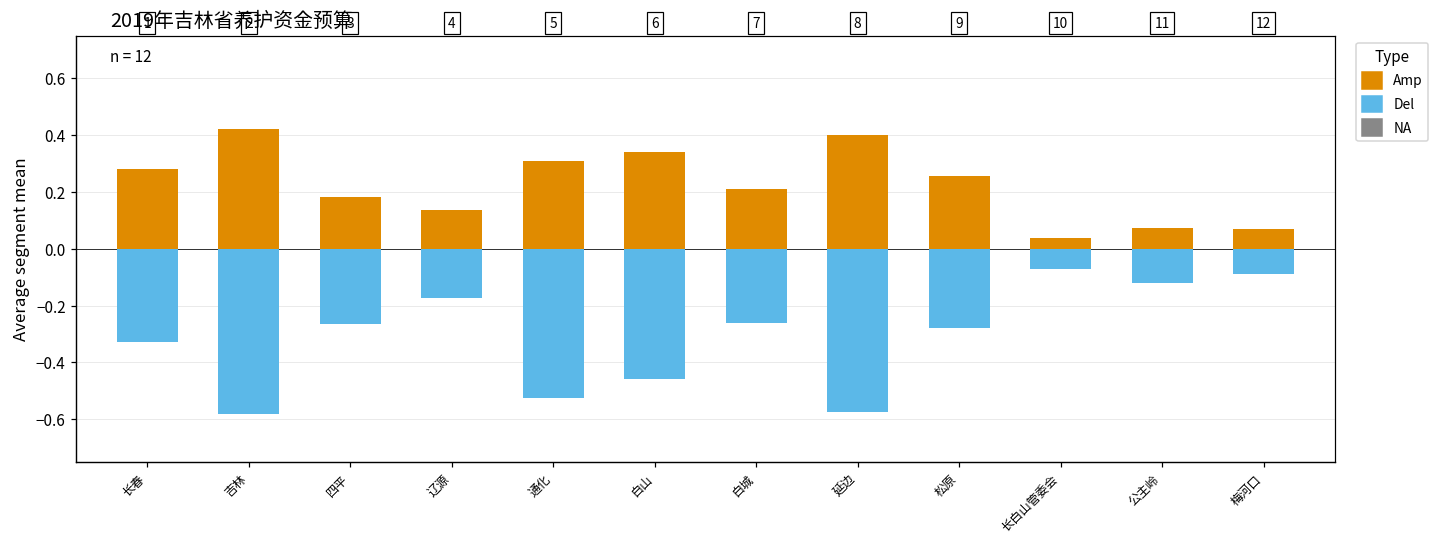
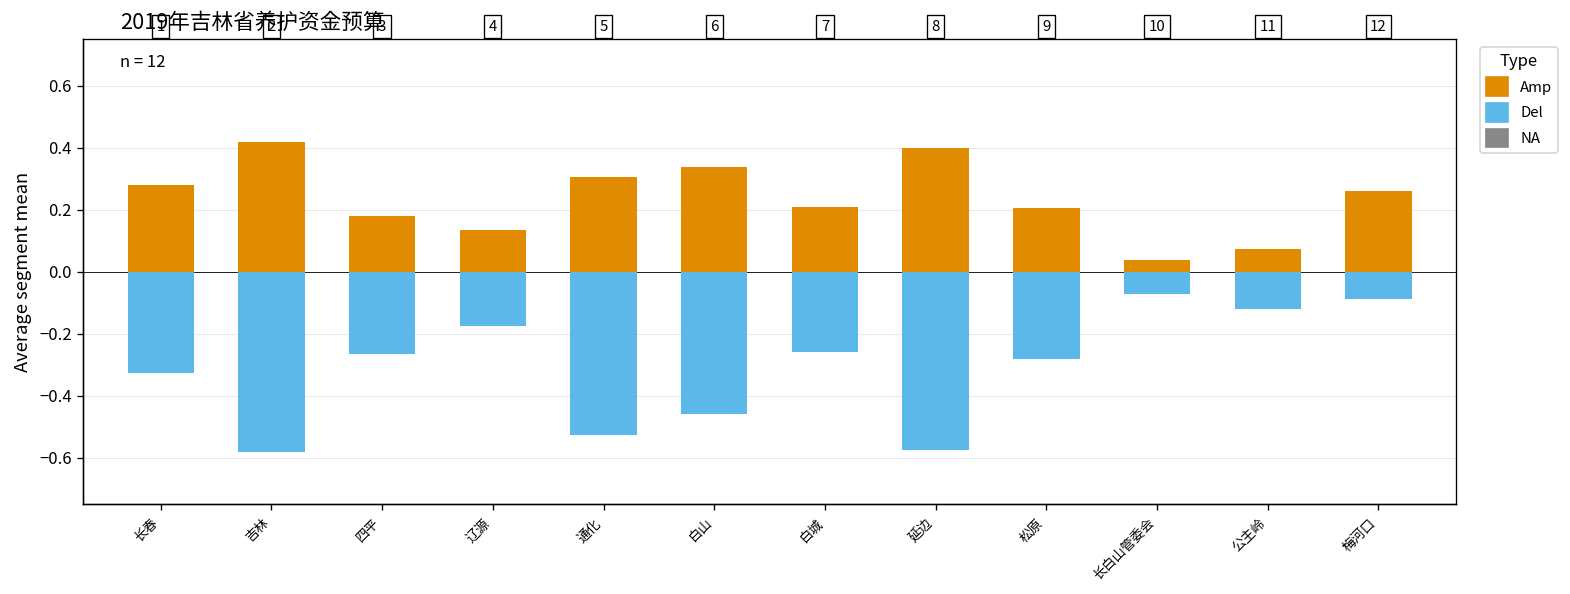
  {
    "Amp": {
      "长春": 0.28,
      "吉林": 0.42,
      "四平": 0.18,
      "辽源": 0.14,
      "通化": 0.31,
      "白山": 0.34,
      "白城": 0.21,
      "延边": 0.40,
-     "松原": 0.26,
+     "松原": 0.21,
      "长白山管委会": 0.04,
      "公主岭": 0.07,
-     "梅河口": 0.07
+     "梅河口": 0.26
    },
    "Del": {
      "长春": -0.33,
      "吉林": -0.58,
      "四平": -0.26,
      "辽源": -0.17,
      "通化": -0.52,
      "白山": -0.46,
      "白城": -0.26,
      "延边": -0.57,
      "松原": -0.28,
      "长白山管委会": -0.07,
      "公主岭": -0.12,
      "梅河口": -0.09
    }
  }
